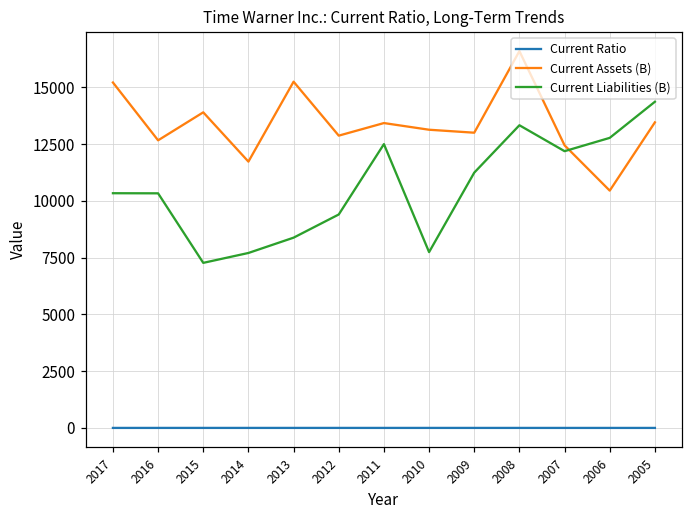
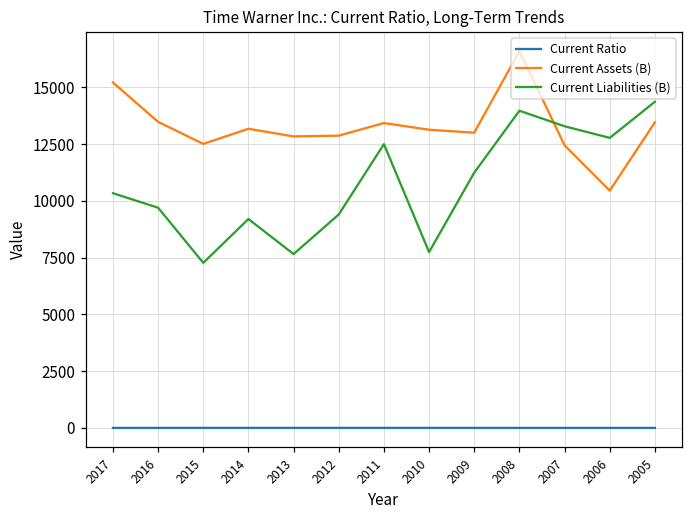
  {
    "Current Ratio": {
      "2017": 0,
      "2016": 0,
      "2015": 0,
      "2014": 0,
      "2013": 0,
      "2012": 0,
      "2011": 0,
      "2010": 0,
      "2009": 0,
      "2008": 0,
      "2007": 0,
      "2006": 0,
      "2005": 0
    },
    "Current Assets (B)": {
      "2017": 15200,
-     "2016": 12700,
-     "2015": 13900,
-     "2014": 11700,
-     "2013": 15300,
+     "2016": 13500,
+     "2015": 12500,
+     "2014": 13200,
+     "2013": 12800,
      "2012": 12900,
      "2011": 13400,
      "2010": 13100,
      "2009": 13000,
      "2007": 12500,
      "2006": 10500,
      "2005": 13500
    },
    "Current Liabilities (B)": {
      "2017": 10300,
-     "2016": 10300,
+     "2016": 9700,
      "2015": 7300,
-     "2014": 7700,
-     "2013": 8400,
+     "2014": 9200,
+     "2013": 7700,
      "2012": 9400,
      "2011": 12500,
      "2010": 7700,
      "2009": 11200,
-     "2008": 13300,
-     "2007": 12200,
+     "2008": 14000,
+     "2007": 13300,
      "2006": 12800,
      "2005": 14400
    }
  }
